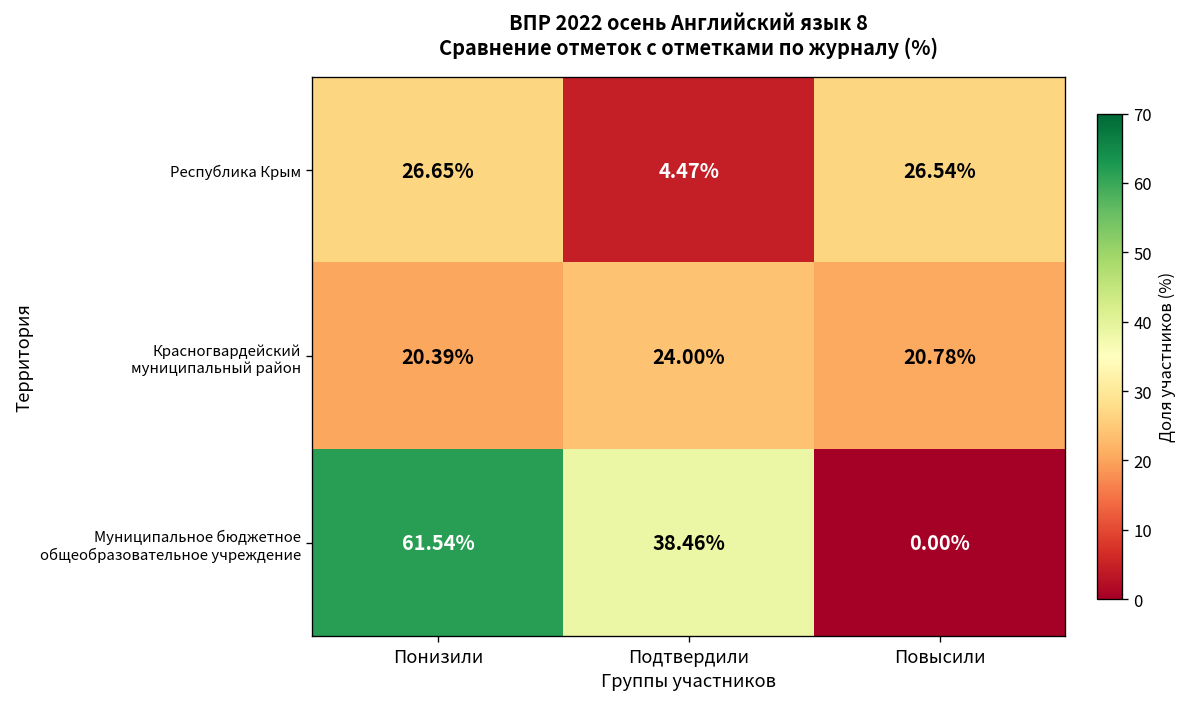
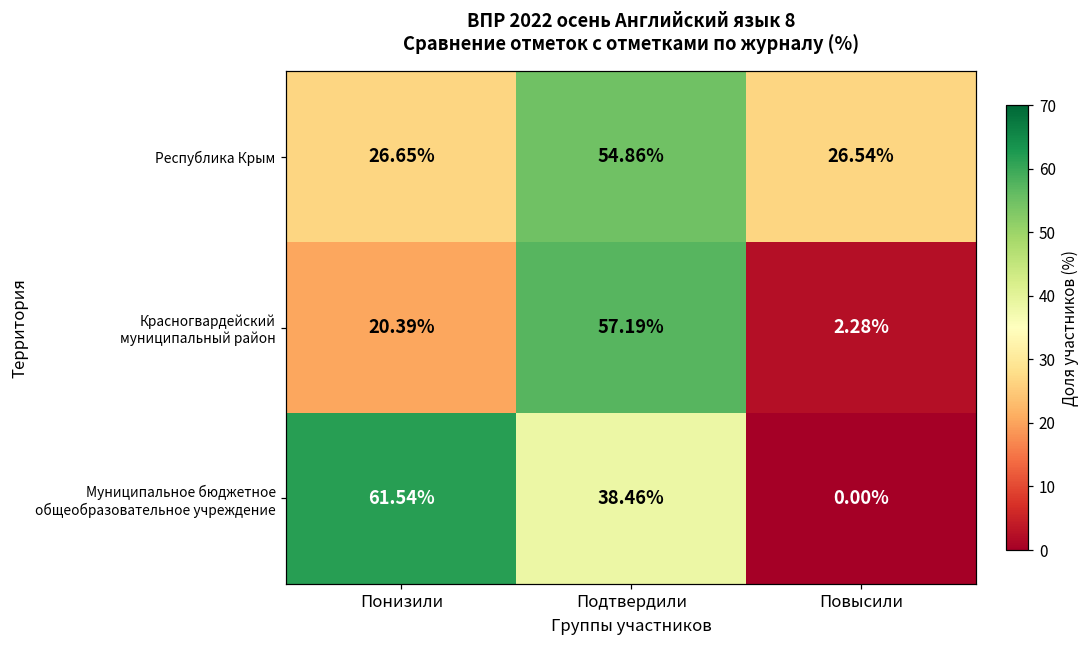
  {
    "Республика Крым": {
      "Понизили": "26.65%",
-     "Подтвердили": "4.47%",
+     "Подтвердили": "54.86%",
      "Повысили": "26.54%"
    },
    "Красногвардейский муниципальный район": {
      "Понизили": "20.39%",
-     "Подтвердили": "24.00%",
-     "Повысили": "20.78%"
+     "Подтвердили": "57.19%",
+     "Повысили": "2.28%"
    },
    "Муниципальное бюджетное общеобразовательное учреждение": {
      "Понизили": "61.54%",
      "Подтвердили": "38.46%",
      "Повысили": "0.00%"
    }
  }
